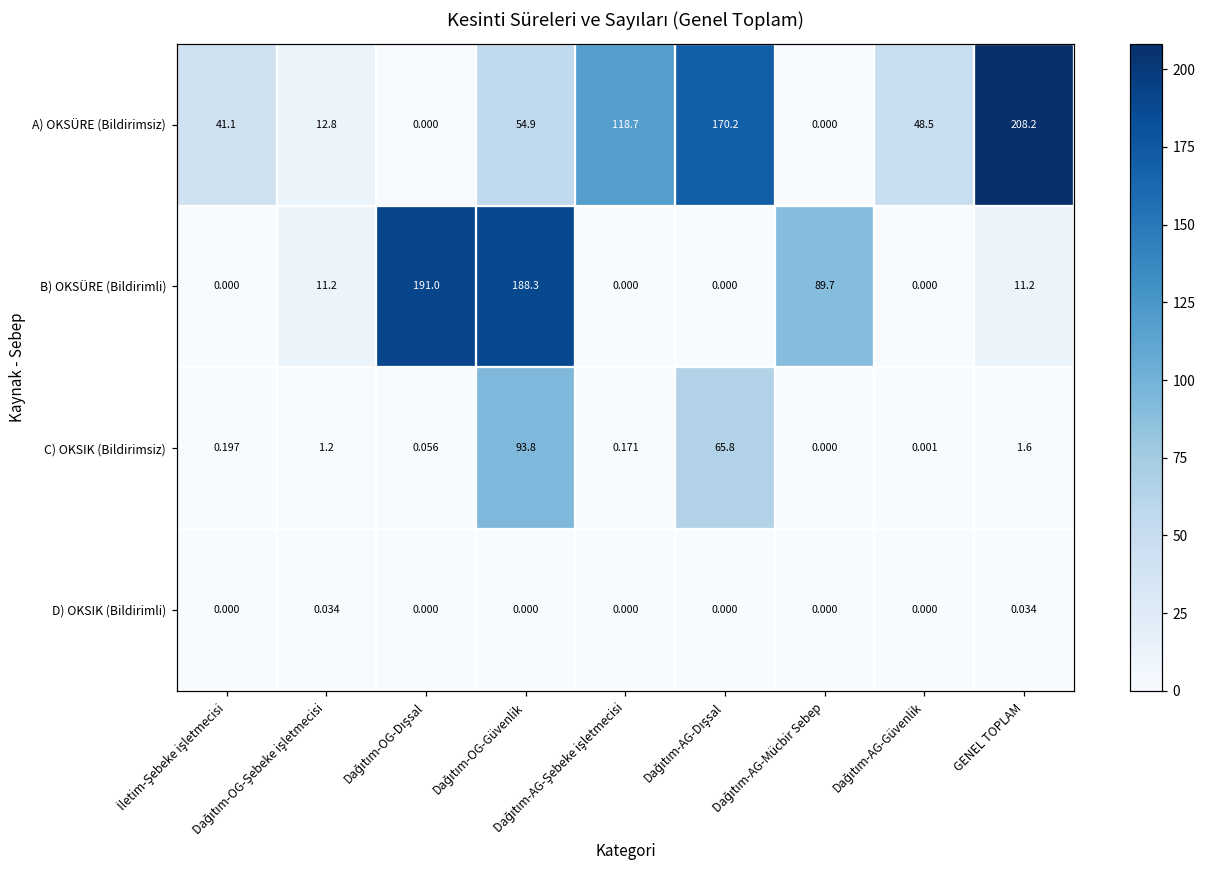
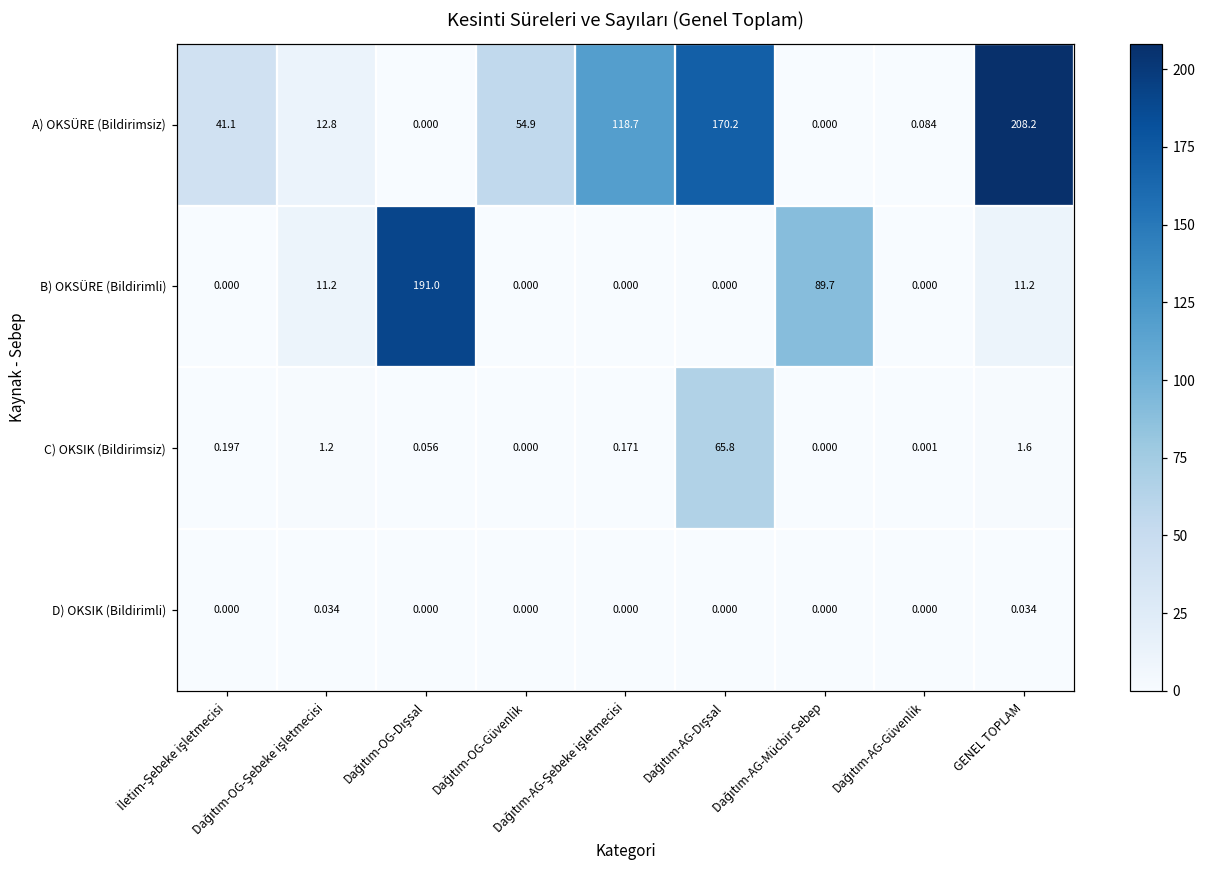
  {
    "A) OKSÜRE (Bildirimsiz)": {
      "İletim-Şebeke işletmecisi": 41.1,
      "Dağıtım-OG-Şebeke işletmecisi": 12.8,
      "Dağıtım-OG-Dışsal": 0.000,
      "Dağıtım-OG-Güvenlik": 54.9,
      "Dağıtım-AG-Şebeke işletmecisi": 118.7,
      "Dağıtım-AG-Dışsal": 170.2,
      "Dağıtım-AG-Mücbir Sebep": 0.000,
-     "Dağıtım-AG-Güvenlik": 48.5,
+     "Dağıtım-AG-Güvenlik": 0.084,
      "GENEL TOPLAM": 208.2
    },
    "B) OKSÜRE (Bildirimli)": {
      "İletim-Şebeke işletmecisi": 0.000,
      "Dağıtım-OG-Şebeke işletmecisi": 11.2,
      "Dağıtım-OG-Dışsal": 191.0,
-     "Dağıtım-OG-Güvenlik": 188.3,
+     "Dağıtım-OG-Güvenlik": 0.000,
      "Dağıtım-AG-Şebeke işletmecisi": 0.000,
      "Dağıtım-AG-Dışsal": 0.000,
      "Dağıtım-AG-Mücbir Sebep": 89.7,
      "Dağıtım-AG-Güvenlik": 0.000,
      "GENEL TOPLAM": 11.2
    },
    "C) OKSIK (Bildirimsiz)": {
      "İletim-Şebeke işletmecisi": 0.197,
      "Dağıtım-OG-Şebeke işletmecisi": 1.2,
      "Dağıtım-OG-Dışsal": 0.056,
-     "Dağıtım-OG-Güvenlik": 93.8,
+     "Dağıtım-OG-Güvenlik": 0.000,
      "Dağıtım-AG-Şebeke işletmecisi": 0.171,
      "Dağıtım-AG-Dışsal": 65.8,
      "Dağıtım-AG-Mücbir Sebep": 0.000,
      "Dağıtım-AG-Güvenlik": 0.001,
      "GENEL TOPLAM": 1.6
    },
    "D) OKSIK (Bildirimli)": {
      "İletim-Şebeke işletmecisi": 0.000,
      "Dağıtım-OG-Şebeke işletmecisi": 0.034,
      "Dağıtım-OG-Dışsal": 0.000,
      "Dağıtım-OG-Güvenlik": 0.000,
      "Dağıtım-AG-Şebeke işletmecisi": 0.000,
      "Dağıtım-AG-Dışsal": 0.000,
      "Dağıtım-AG-Mücbir Sebep": 0.000,
      "Dağıtım-AG-Güvenlik": 0.000,
      "GENEL TOPLAM": 0.034
    }
  }
